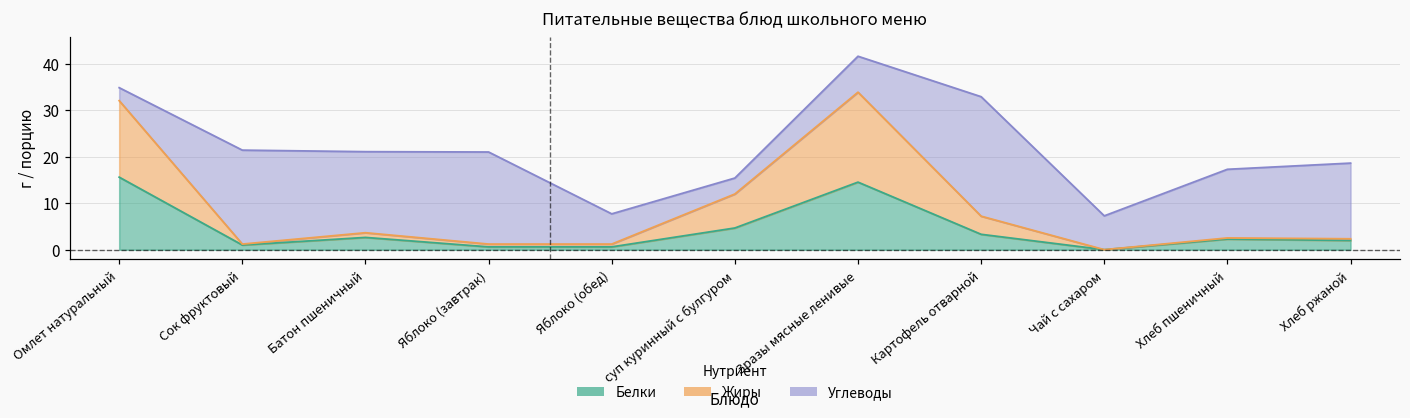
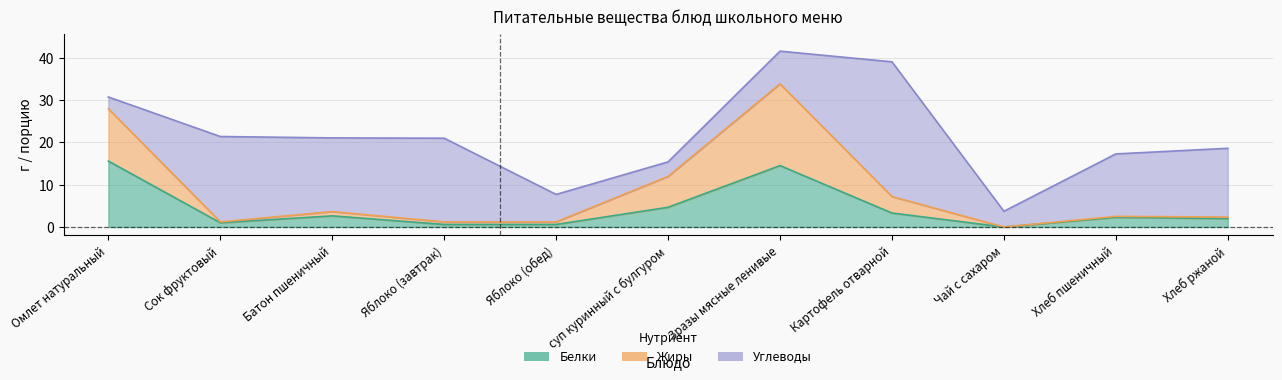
  {
    "Белки": {
      "Омлет натуральный": 16,
      "Батон пшеничный": 3,
      "Яблоко (завтрак)": 1,
      "Яблоко (обед)": 1,
      "суп куринный с булгуром": 5,
      "Зразы мясные ленивые": 15,
      "Картофель отварной": 3
    },
    "Жиры": {
-     "Омлет натуральный": 16,
+     "Омлет натуральный": 12,
      "Батон пшеничный": 1,
      "Яблоко (завтрак)": 1,
      "Яблоко (обед)": 1,
      "суп куринный с булгуром": 7,
      "Зразы мясные ленивые": 19,
      "Картофель отварной": 4
    },
    "Углеводы": {
      "Омлет натуральный": 3,
      "Сок фруктовый": 20,
      "Батон пшеничный": 17,
      "Яблоко (завтрак)": 20,
      "Яблоко (обед)": 7,
      "суп куринный с булгуром": 3,
      "Зразы мясные ленивые": 8,
-     "Картофель отварной": 26,
-     "Чай с сахаром": 7,
+     "Картофель отварной": 32,
+     "Чай с сахаром": 4,
      "Хлеб пшеничный": 15,
      "Хлеб ржаной": 16
    }
  }
